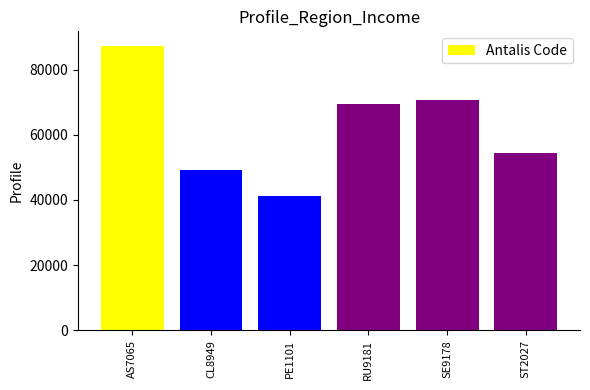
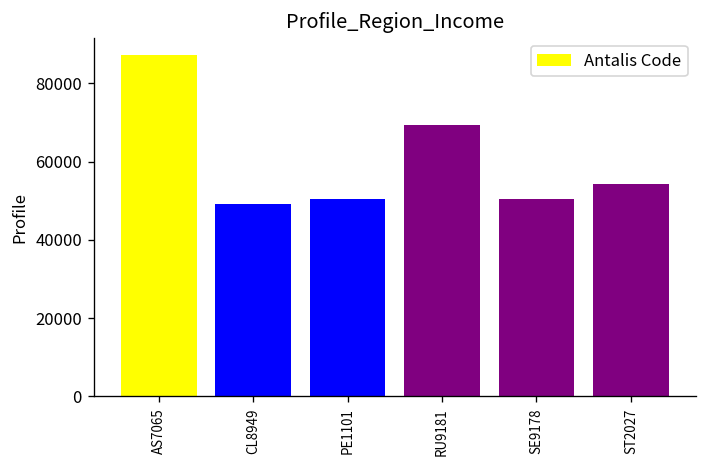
  {
    "AS7065": 87000,
    "CL8949": 49000,
-   "PE1101": 41000,
+   "PE1101": 50000,
    "RU9181": 69000,
-   "SE9178": 71000,
+   "SE9178": 50000,
    "ST2027": 54000
  }
